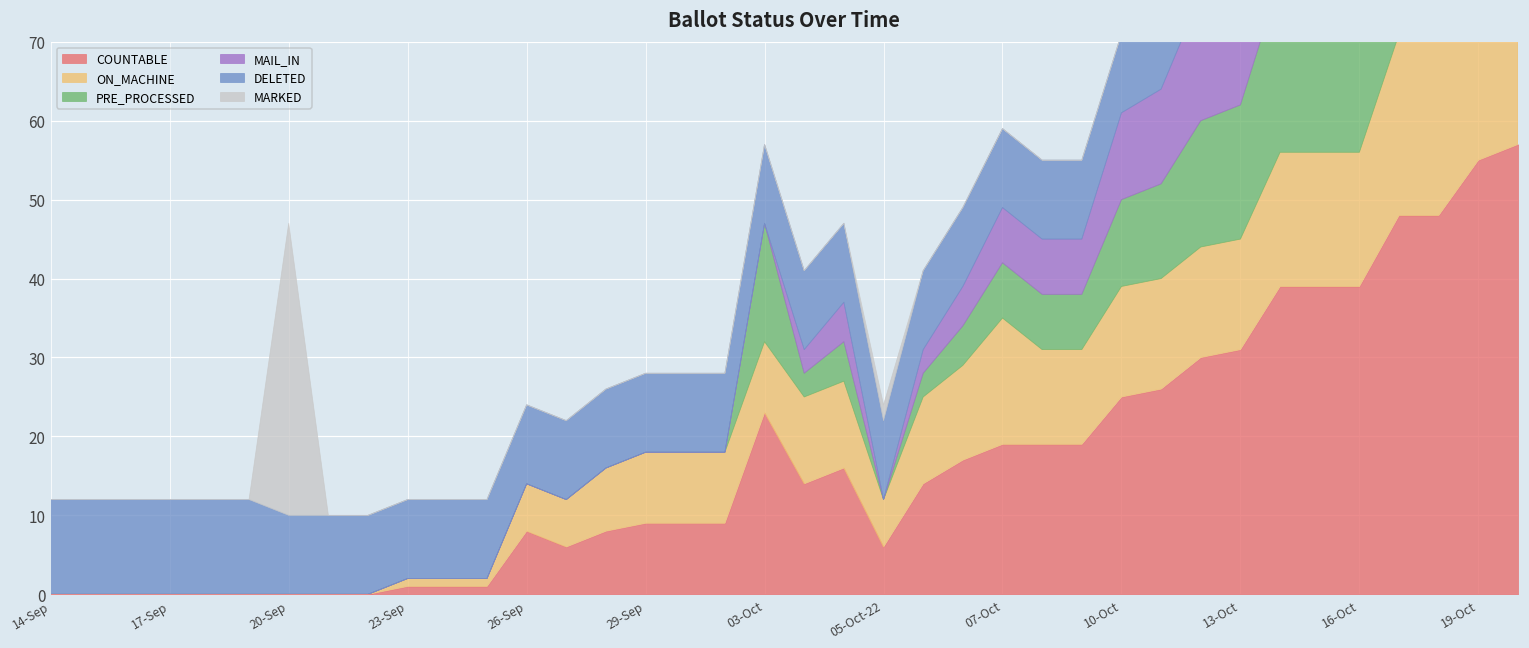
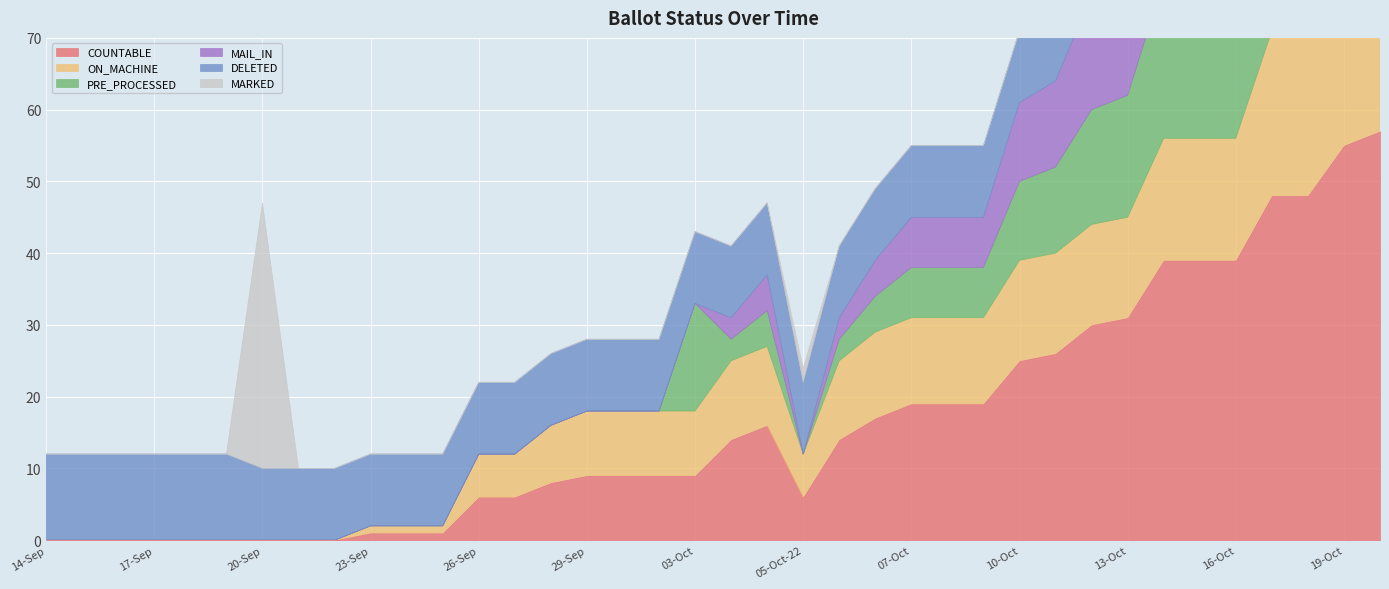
  {
    "COUNTABLE": {
      "23-Sep": 1,
-     "26-Sep": 8,
+     "26-Sep": 6,
      "29-Sep": 9,
-     "03-Oct": 23,
+     "03-Oct": 9,
      "05-Oct-22": 6,
      "07-Oct": 19,
      "10-Oct": 25,
      "13-Oct": 31,
      "16-Oct": 39,
      "19-Oct": 55
    },
    "ON_MACHINE": {
      "03-Oct": 9,
-     "07-Oct": 16,
+     "07-Oct": 12,
      "10-Oct": 14,
      "13-Oct": 14,
      "16-Oct": 17
    },
    "PRE_PROCESSED": {
      "07-Oct": 7,
      "10-Oct": 11,
      "13-Oct": 17
    },
    "MARKED": {
      "20-Sep": 37,
      "05-Oct-22": 2
    }
  }
